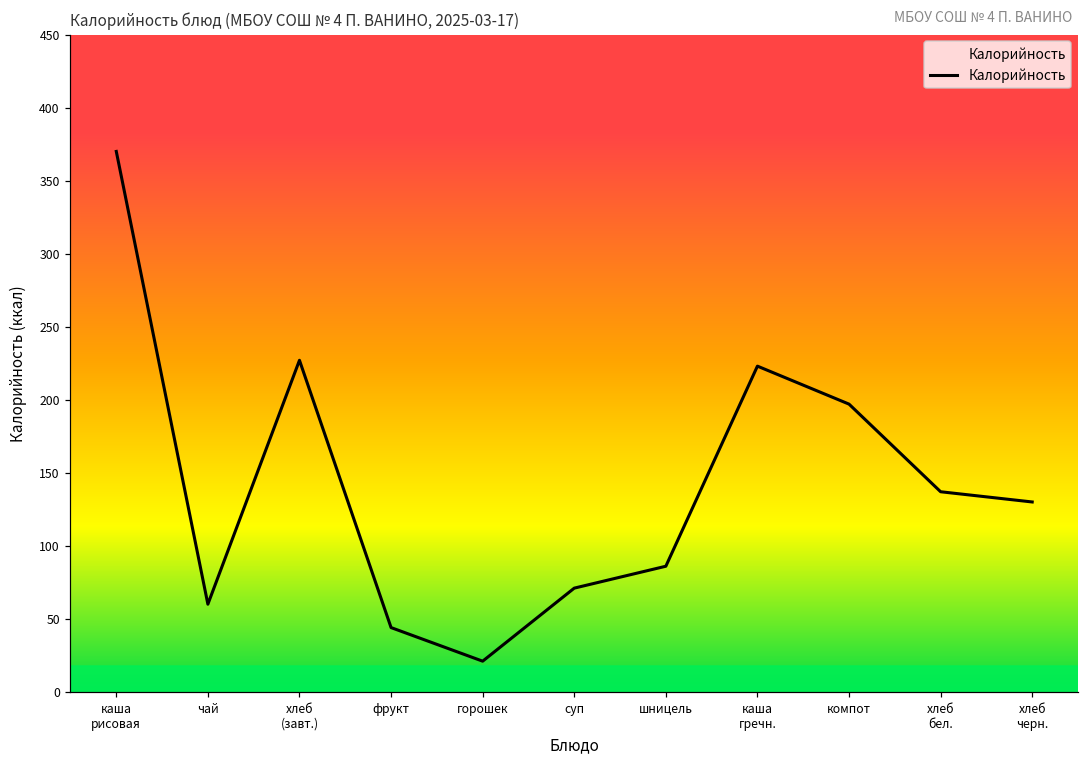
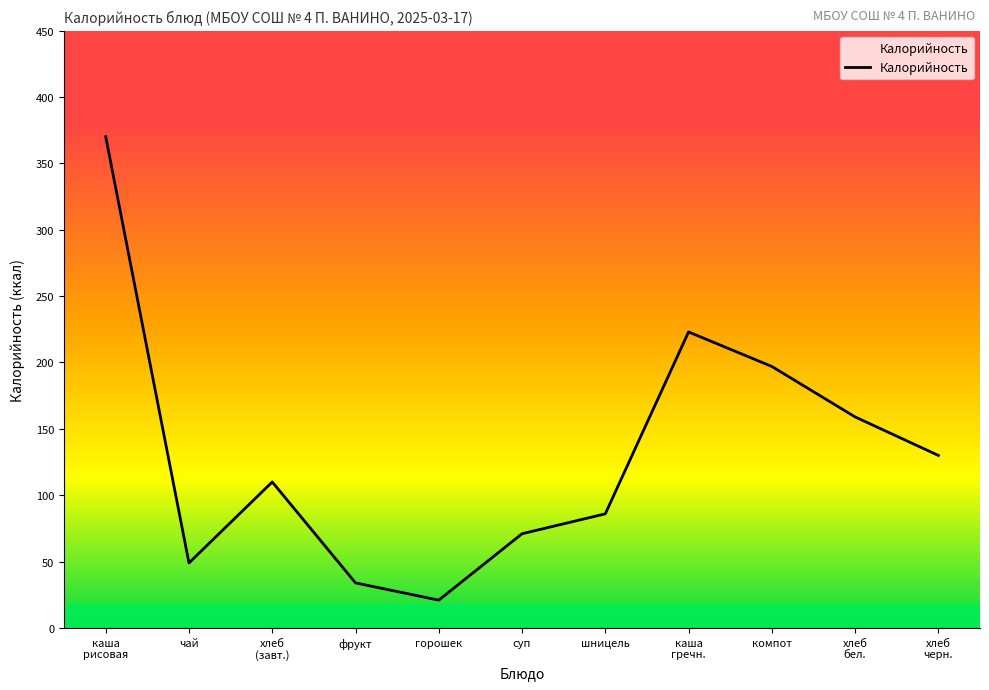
  {
    "каша рисовая": 370,
-   "чай": 60,
-   "хлеб (завт.)": 227,
-   "фрукт": 44,
+   "чай": 49,
+   "хлеб (завт.)": 110,
+   "фрукт": 34,
    "горошек": 21,
    "суп": 71,
    "шницель": 86,
    "каша гречн.": 223,
    "компот": 197,
-   "хлеб бел.": 137,
+   "хлеб бел.": 159,
    "хлеб черн.": 130
  }
